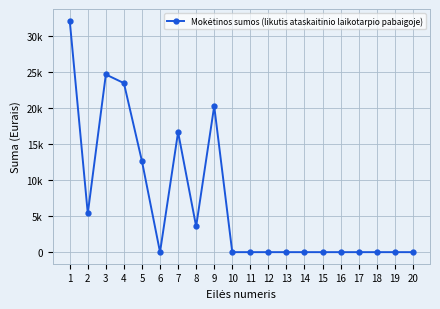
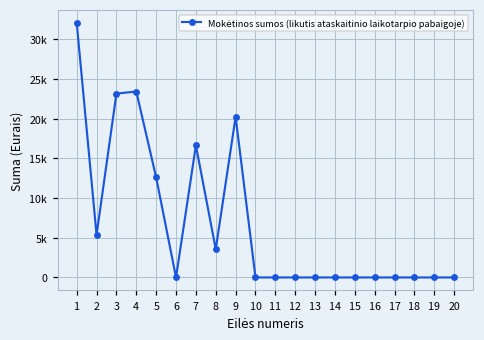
  {
    "1": 32000,
    "2": 5000,
-   "3": 25000,
+   "3": 23000,
    "4": 23000,
    "5": 13000,
    "6": 0,
    "7": 17000,
    "8": 4000,
    "9": 20000,
    "10": 0,
    "11": 0,
    "12": 0,
    "13": 0,
    "14": 0,
    "15": 0,
    "16": 0,
    "17": 0,
    "18": 0,
    "19": 0,
    "20": 0
  }
